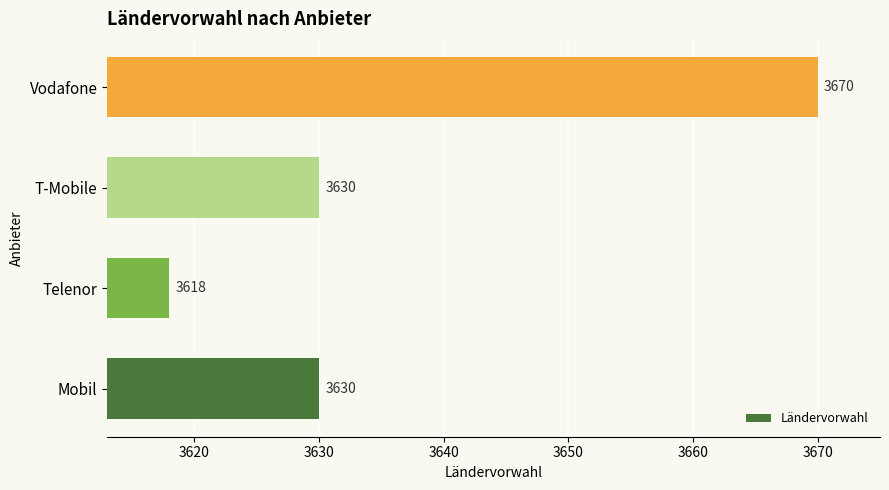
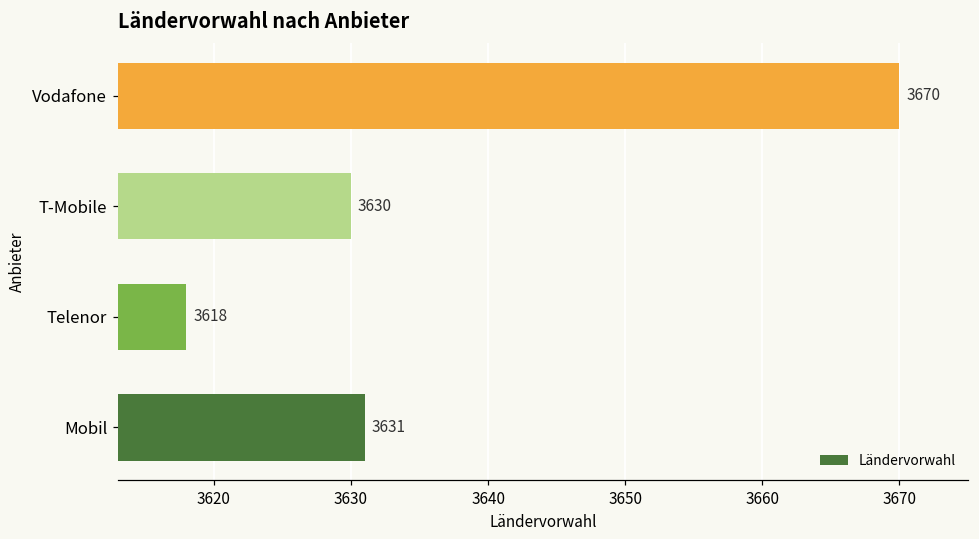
  {
    "Vodafone": 3670,
    "T-Mobile": 3630,
    "Telenor": 3618,
-   "Mobil": 3630
+   "Mobil": 3631
  }
